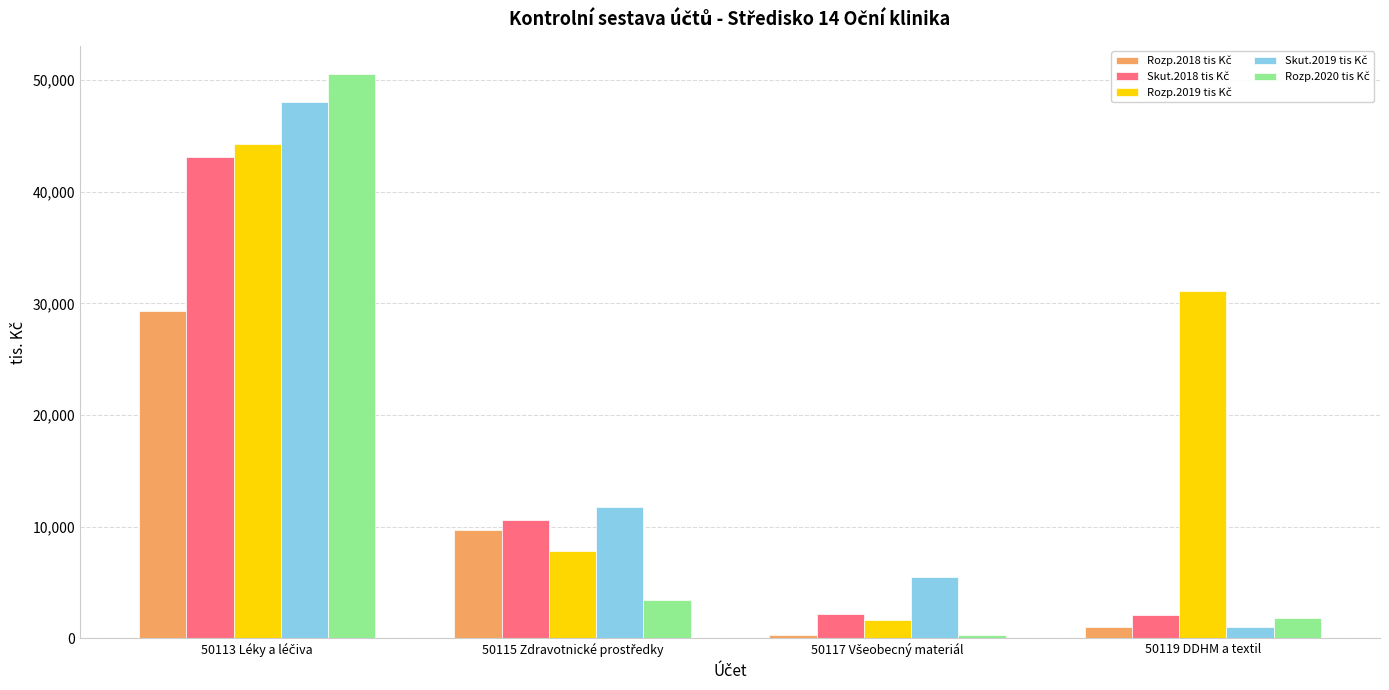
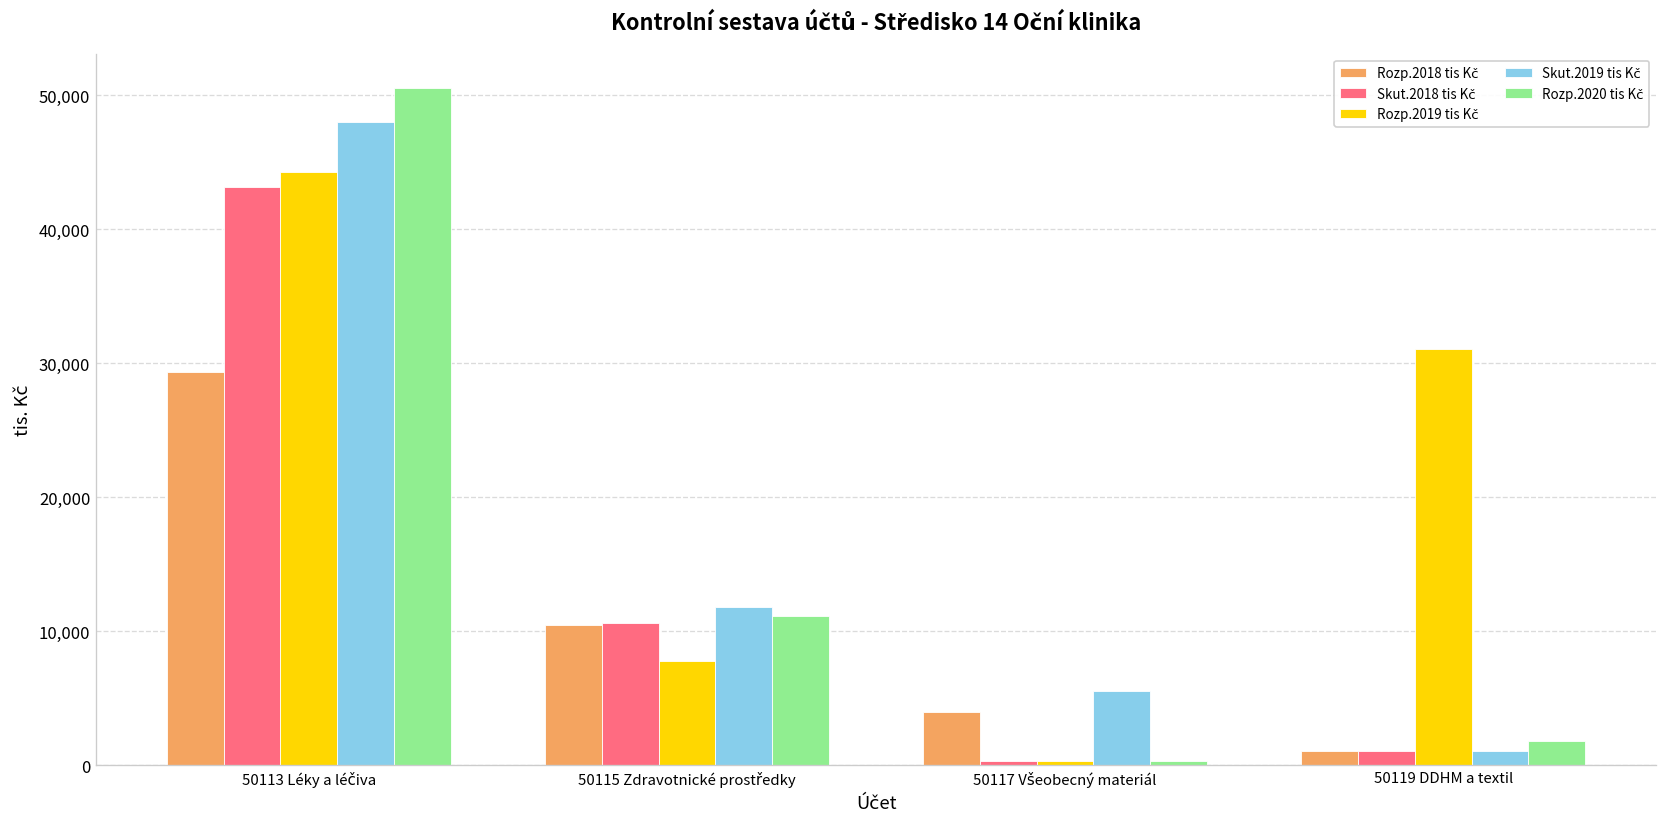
  {
    "Rozp.2018 tis Kč": {
      "50113 Léky a léčiva": "29,300",
-     "50115 Zdravotnické prostředky": "9,700",
-     "50117 Všeobecný materiál": "300",
+     "50115 Zdravotnické prostředky": "10,500",
+     "50117 Všeobecný materiál": "3,900",
      "50119 DDHM a textil": "1,100"
    },
    "Skut.2018 tis Kč": {
      "50113 Léky a léčiva": "43,100",
      "50115 Zdravotnické prostředky": "10,600",
-     "50117 Všeobecný materiál": "2,200",
-     "50119 DDHM a textil": "2,100"
+     "50117 Všeobecný materiál": "300",
+     "50119 DDHM a textil": "1,000"
    },
    "Rozp.2019 tis Kč": {
      "50113 Léky a léčiva": "44,300",
      "50115 Zdravotnické prostředky": "7,800",
-     "50117 Všeobecný materiál": "1,700",
+     "50117 Všeobecný materiál": "300",
      "50119 DDHM a textil": "31,100"
    },
    "Skut.2019 tis Kč": {
      "50113 Léky a léčiva": "48,000",
      "50115 Zdravotnické prostředky": "11,800",
      "50117 Všeobecný materiál": "5,500",
      "50119 DDHM a textil": "1,100"
    },
    "Rozp.2020 tis Kč": {
      "50113 Léky a léčiva": "50,500",
-     "50115 Zdravotnické prostředky": "3,400",
+     "50115 Zdravotnické prostředky": "11,200",
      "50117 Všeobecný materiál": "300",
      "50119 DDHM a textil": "1,800"
    }
  }
